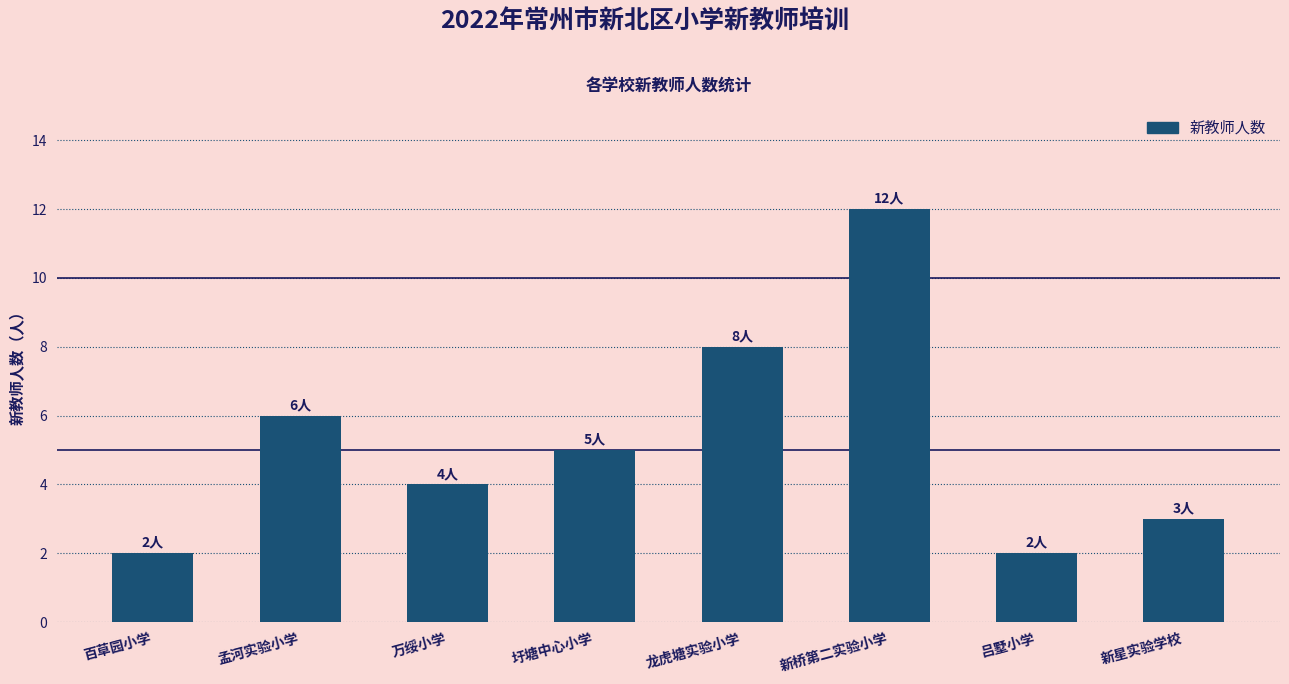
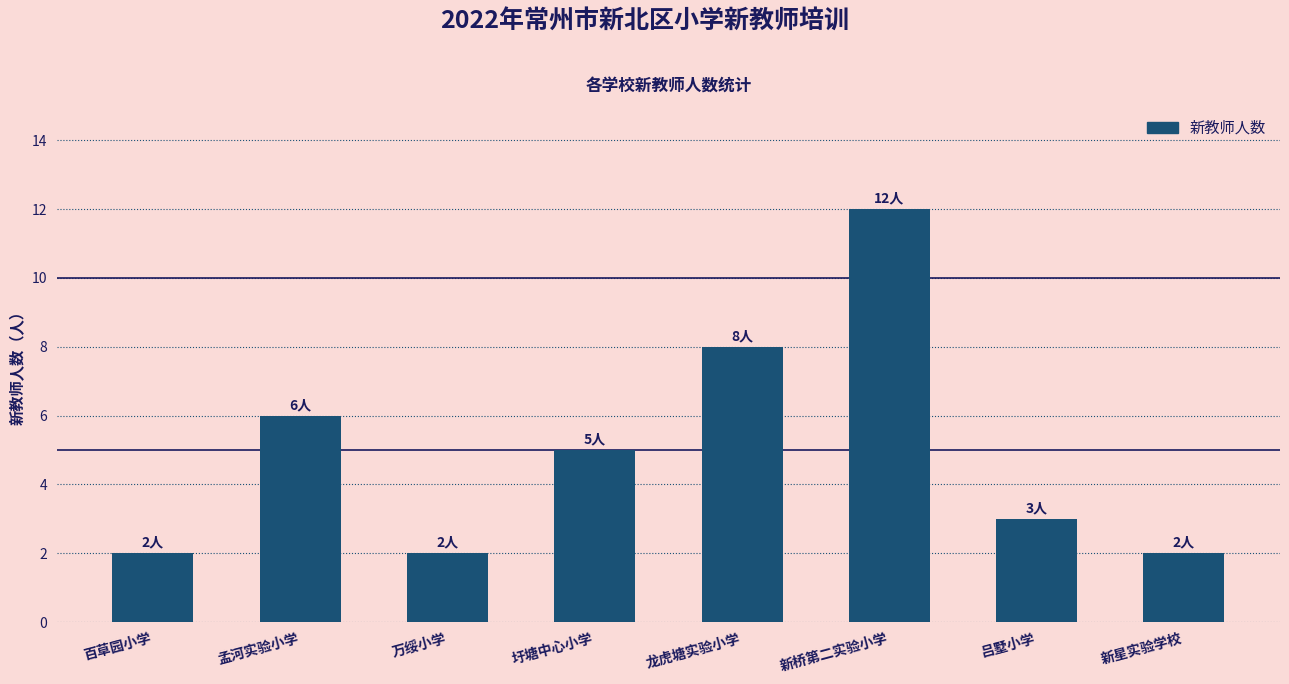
  {
    "百草园小学": "2人",
    "孟河实验小学": "6人",
-   "万绥小学": "4人",
+   "万绥小学": "2人",
    "圩塘中心小学": "5人",
    "龙虎塘实验小学": "8人",
    "新桥第二实验小学": "12人",
-   "吕墅小学": "2人",
-   "新星实验学校": "3人"
+   "吕墅小学": "3人",
+   "新星实验学校": "2人"
  }
